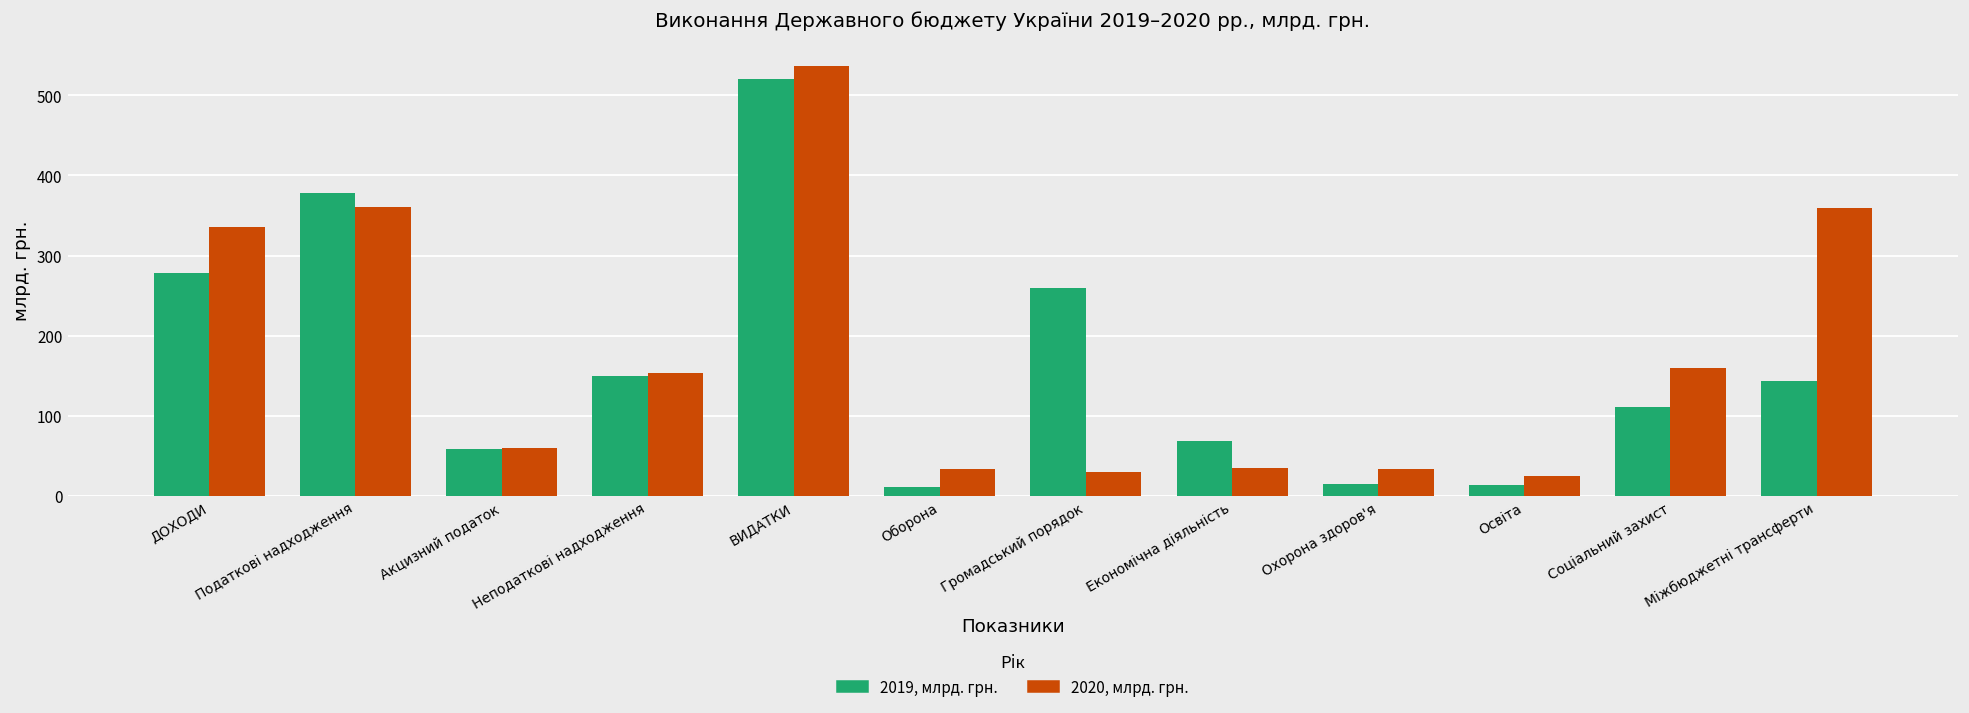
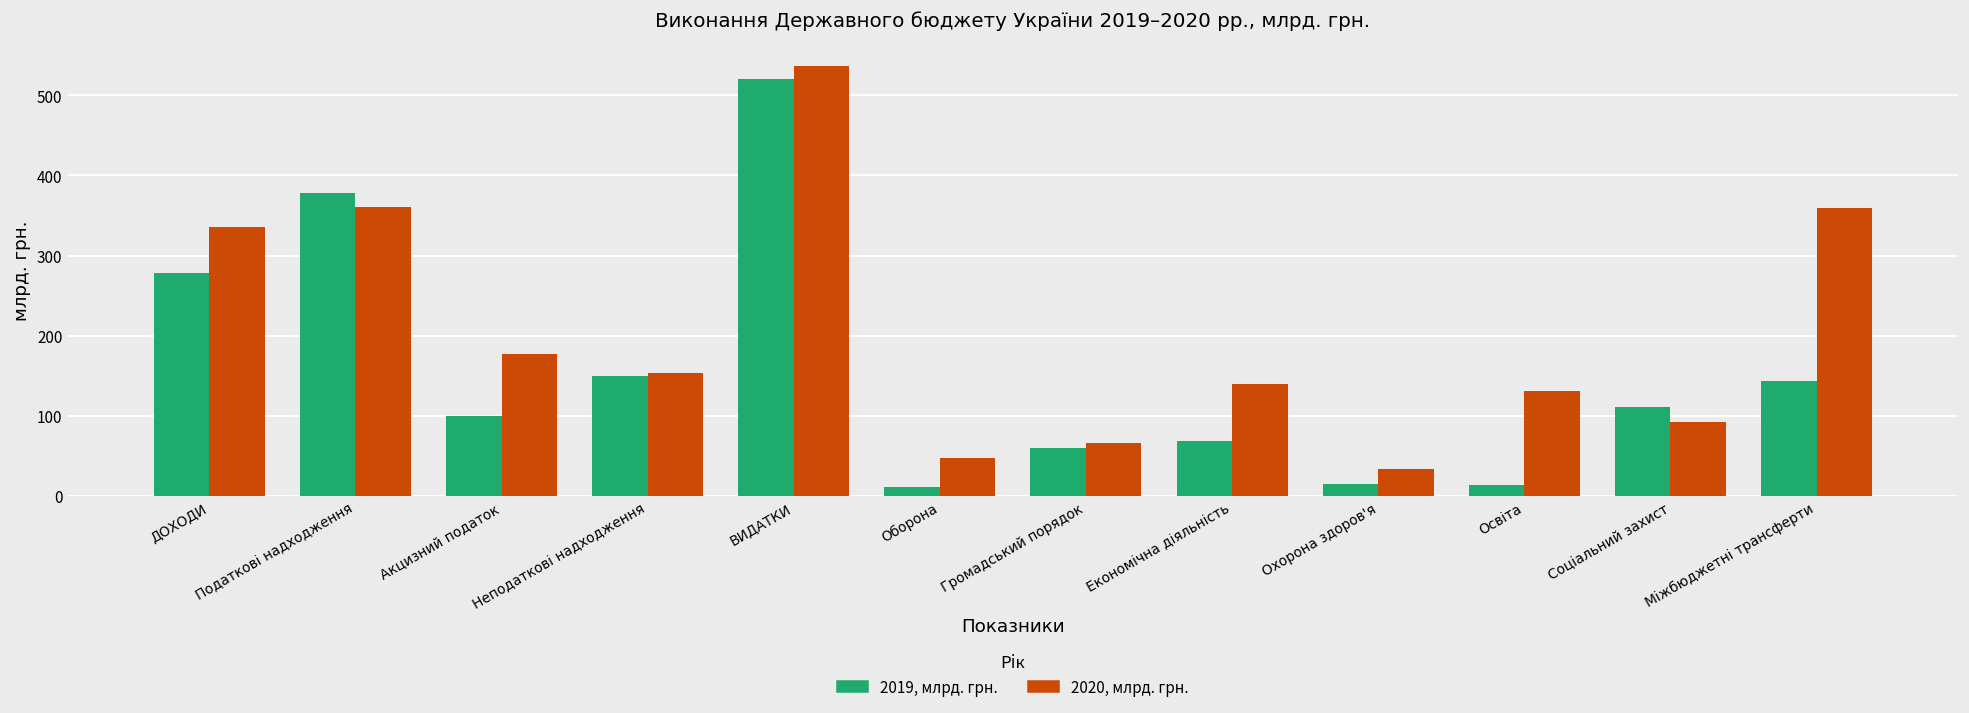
  {
    "2019, млрд. грн.": {
      "ДОХОДИ": 280,
      "Податкові надходження": 380,
-     "Акцизний податок": 60,
+     "Акцизний податок": 100,
      "Неподаткові надходження": 150,
      "ВИДАТКИ": 520,
      "Оборона": 10,
-     "Громадський порядок": 260,
+     "Громадський порядок": 60,
      "Економічна діяльність": 70,
      "Охорона здоров'я": 20,
      "Освіта": 10,
      "Соціальний захист": 110,
      "Міжбюджетні трансферти": 140
    },
    "2020, млрд. грн.": {
      "ДОХОДИ": 340,
      "Податкові надходження": 360,
-     "Акцизний податок": 60,
+     "Акцизний податок": 180,
      "Неподаткові надходження": 150,
      "ВИДАТКИ": 540,
-     "Оборона": 30,
-     "Громадський порядок": 30,
-     "Економічна діяльність": 30,
+     "Оборона": 50,
+     "Громадський порядок": 70,
+     "Економічна діяльність": 140,
      "Охорона здоров'я": 30,
-     "Освіта": 30,
-     "Соціальний захист": 160,
+     "Освіта": 130,
+     "Соціальний захист": 90,
      "Міжбюджетні трансферти": 360
    }
  }
